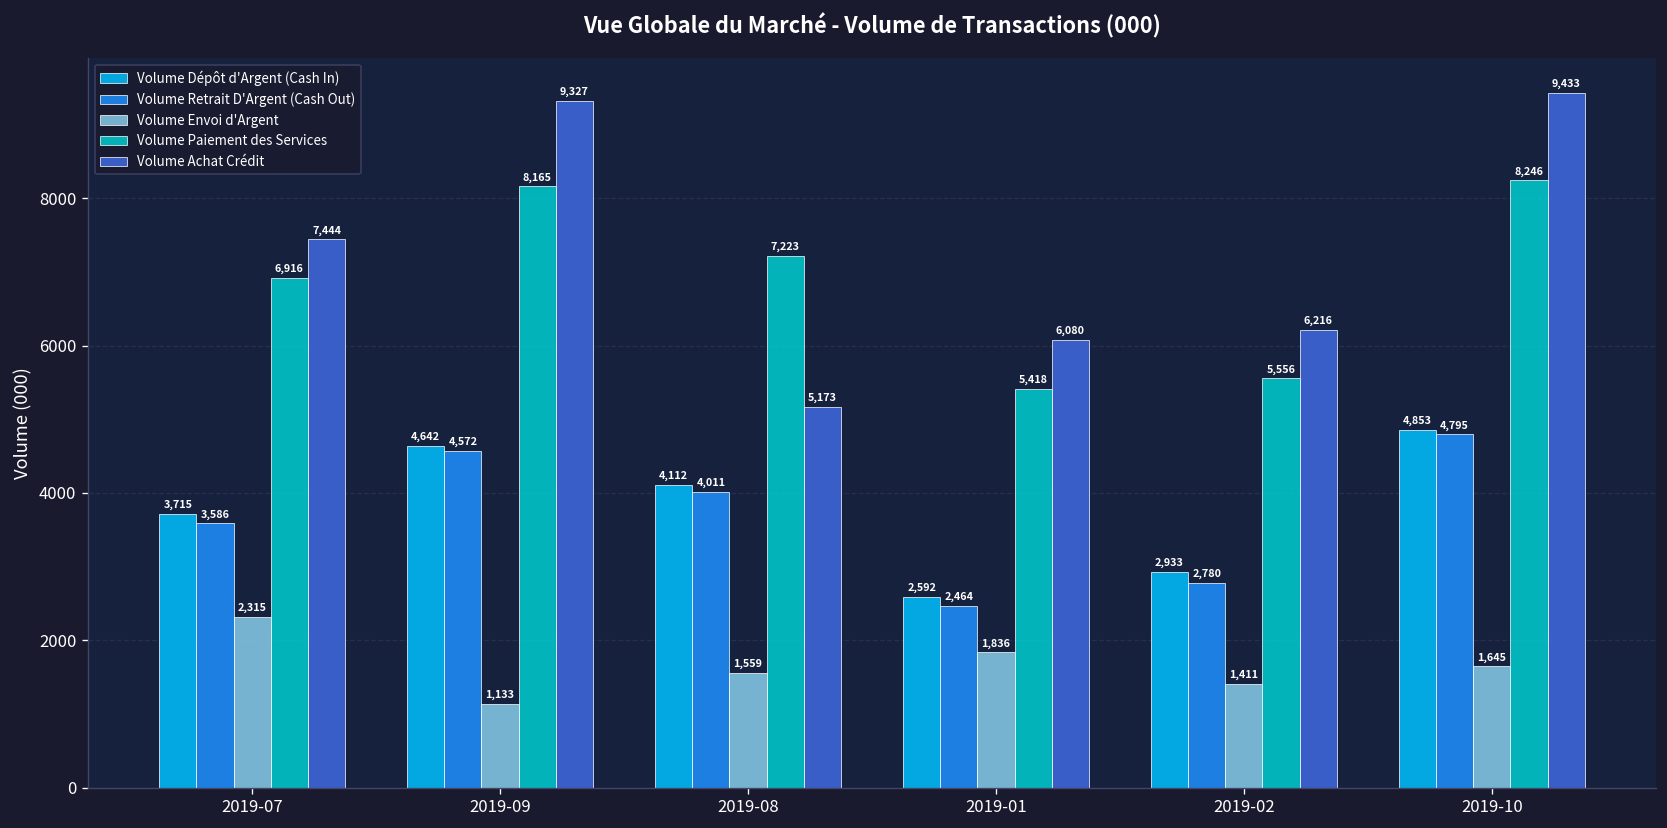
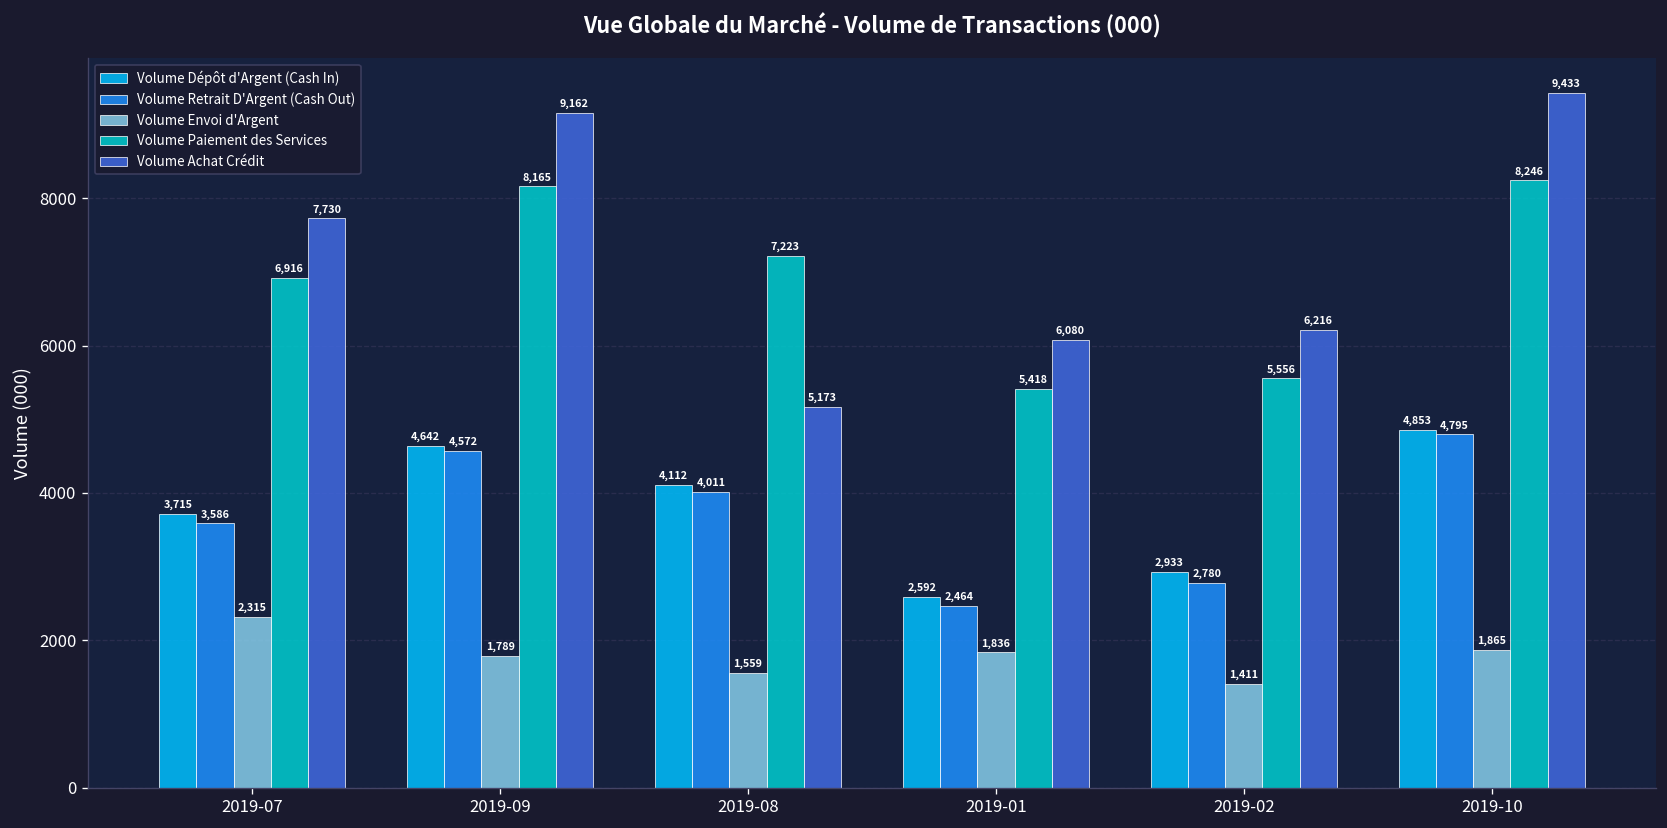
  {
    "Volume Envoi d'Argent": {
      "2019-07": "2,315",
-     "2019-09": "1,133",
+     "2019-09": "1,789",
      "2019-08": "1,559",
      "2019-01": "1,836",
      "2019-02": "1,411",
-     "2019-10": "1,645"
+     "2019-10": "1,865"
    },
    "Volume Achat Crédit": {
-     "2019-07": "7,444",
-     "2019-09": "9,327",
+     "2019-07": "7,730",
+     "2019-09": "9,162",
      "2019-08": "5,173",
      "2019-01": "6,080",
      "2019-02": "6,216",
      "2019-10": "9,433"
    }
  }
